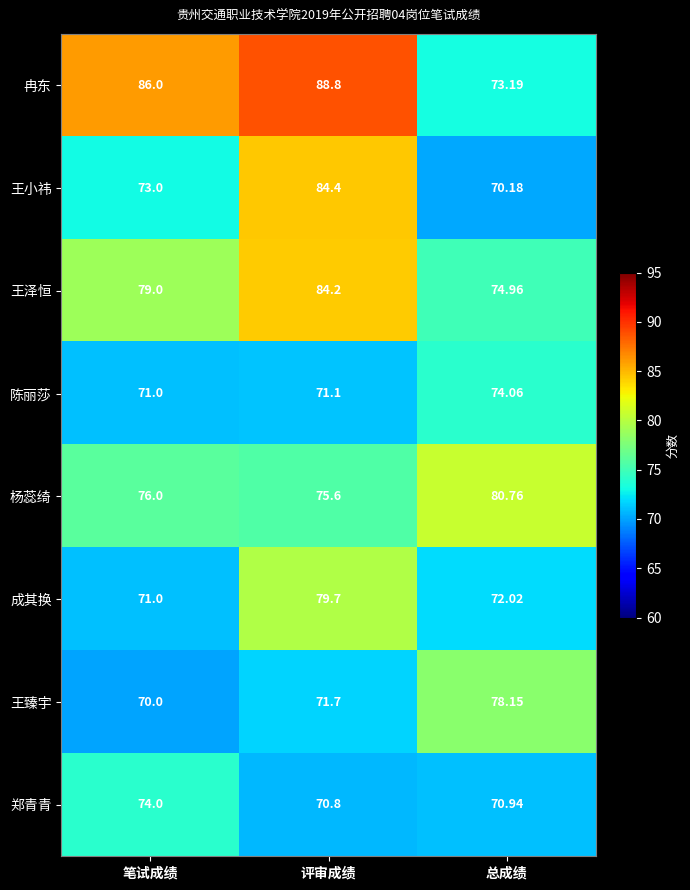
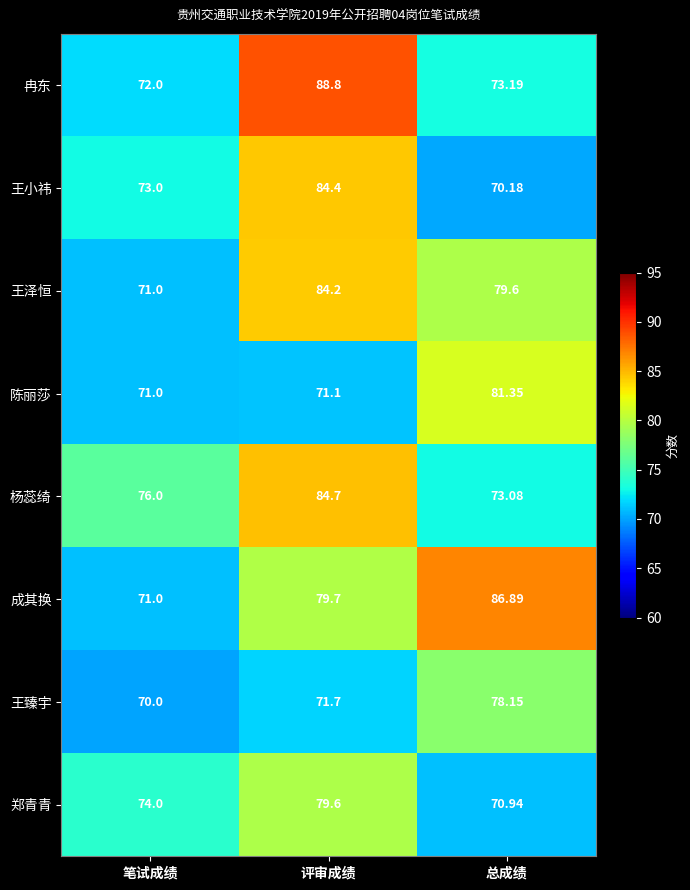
  {
    "冉东": {
-     "笔试成绩": 86.0,
+     "笔试成绩": 72.0,
      "评审成绩": 88.8,
      "总成绩": 73.19
    },
    "王小祎": {
      "笔试成绩": 73.0,
      "评审成绩": 84.4,
      "总成绩": 70.18
    },
    "王泽恒": {
-     "笔试成绩": 79.0,
+     "笔试成绩": 71.0,
      "评审成绩": 84.2,
-     "总成绩": 74.96
+     "总成绩": 79.6
    },
    "陈丽莎": {
      "笔试成绩": 71.0,
      "评审成绩": 71.1,
-     "总成绩": 74.06
+     "总成绩": 81.35
    },
    "杨蕊绮": {
      "笔试成绩": 76.0,
-     "评审成绩": 75.6,
-     "总成绩": 80.76
+     "评审成绩": 84.7,
+     "总成绩": 73.08
    },
    "成其换": {
      "笔试成绩": 71.0,
      "评审成绩": 79.7,
-     "总成绩": 72.02
+     "总成绩": 86.89
    },
    "王臻宇": {
      "笔试成绩": 70.0,
      "评审成绩": 71.7,
      "总成绩": 78.15
    },
    "郑青青": {
      "笔试成绩": 74.0,
-     "评审成绩": 70.8,
+     "评审成绩": 79.6,
      "总成绩": 70.94
    }
  }
